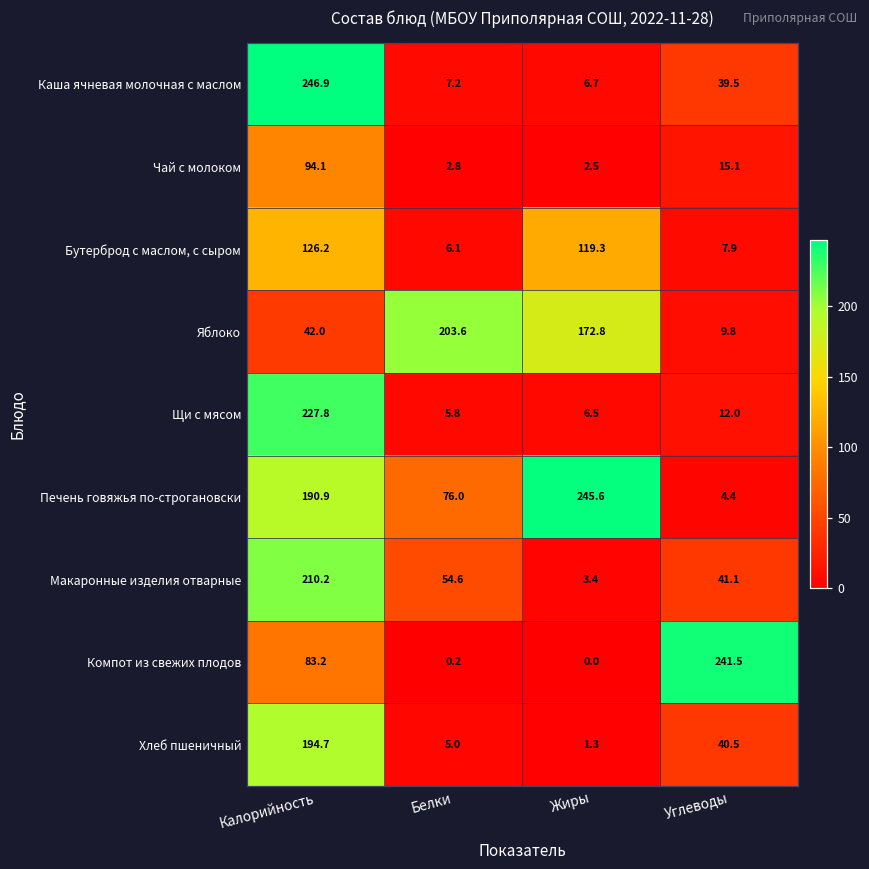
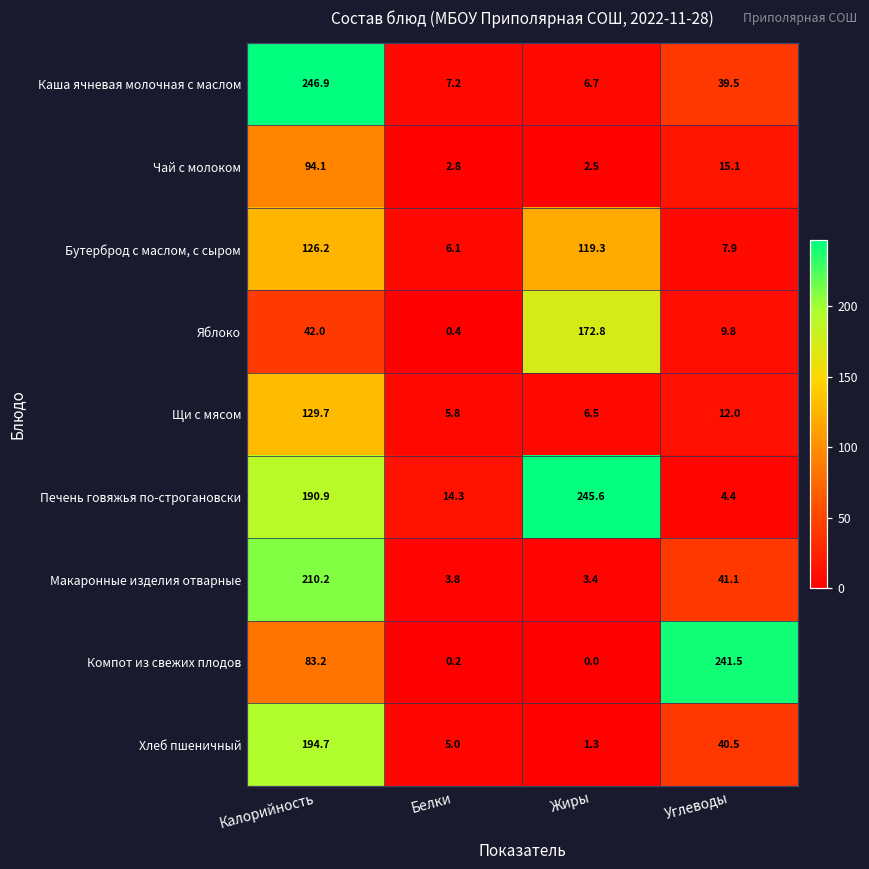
  {
    "Каша ячневая молочная с маслом": {
      "Калорийность": 246.9,
      "Белки": 7.2,
      "Жиры": 6.7,
      "Углеводы": 39.5
    },
    "Чай с молоком": {
      "Калорийность": 94.1,
      "Белки": 2.8,
      "Жиры": 2.5,
      "Углеводы": 15.1
    },
    "Бутерброд с маслом, с сыром": {
      "Калорийность": 126.2,
      "Белки": 6.1,
      "Жиры": 119.3,
      "Углеводы": 7.9
    },
    "Яблоко": {
      "Калорийность": 42.0,
-     "Белки": 203.6,
+     "Белки": 0.4,
      "Жиры": 172.8,
      "Углеводы": 9.8
    },
    "Щи с мясом": {
-     "Калорийность": 227.8,
+     "Калорийность": 129.7,
      "Белки": 5.8,
      "Жиры": 6.5,
      "Углеводы": 12.0
    },
    "Печень говяжья по-строгановски": {
      "Калорийность": 190.9,
-     "Белки": 76.0,
+     "Белки": 14.3,
      "Жиры": 245.6,
      "Углеводы": 4.4
    },
    "Макаронные изделия отварные": {
      "Калорийность": 210.2,
-     "Белки": 54.6,
+     "Белки": 3.8,
      "Жиры": 3.4,
      "Углеводы": 41.1
    },
    "Компот из свежих плодов": {
      "Калорийность": 83.2,
      "Белки": 0.2,
      "Жиры": 0.0,
      "Углеводы": 241.5
    },
    "Хлеб пшеничный": {
      "Калорийность": 194.7,
      "Белки": 5.0,
      "Жиры": 1.3,
      "Углеводы": 40.5
    }
  }
